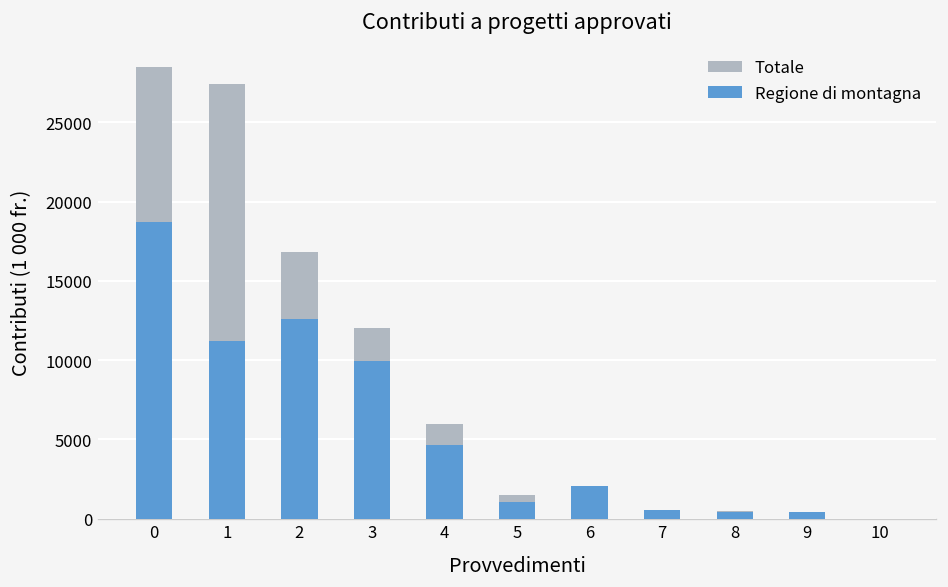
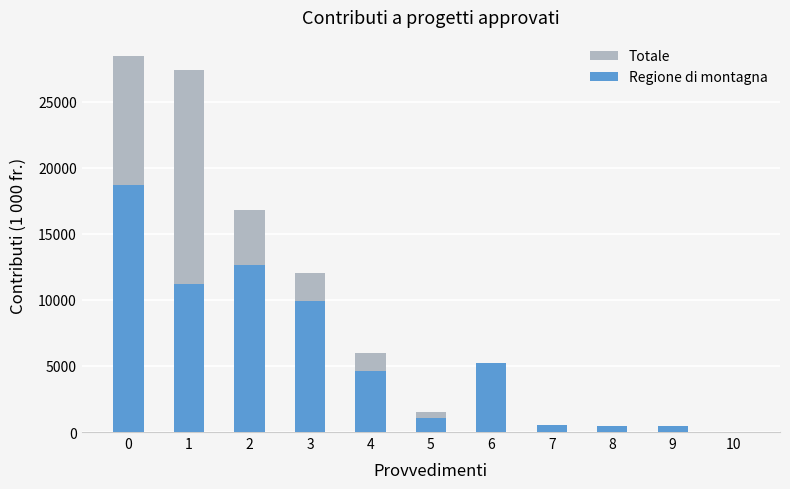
  {
    "Totale": {
      "0": 28500,
      "1": 27400,
      "2": 16800,
      "3": 12100,
      "4": 6000,
      "5": 1500,
      "7": 500,
      "8": 500,
      "9": 400
    },
    "Regione di montagna": {
-     "6": 2100,
+     "6": 5200,
      "7": 500,
      "8": 400,
      "9": 400,
      "10": 0
    }
  }
